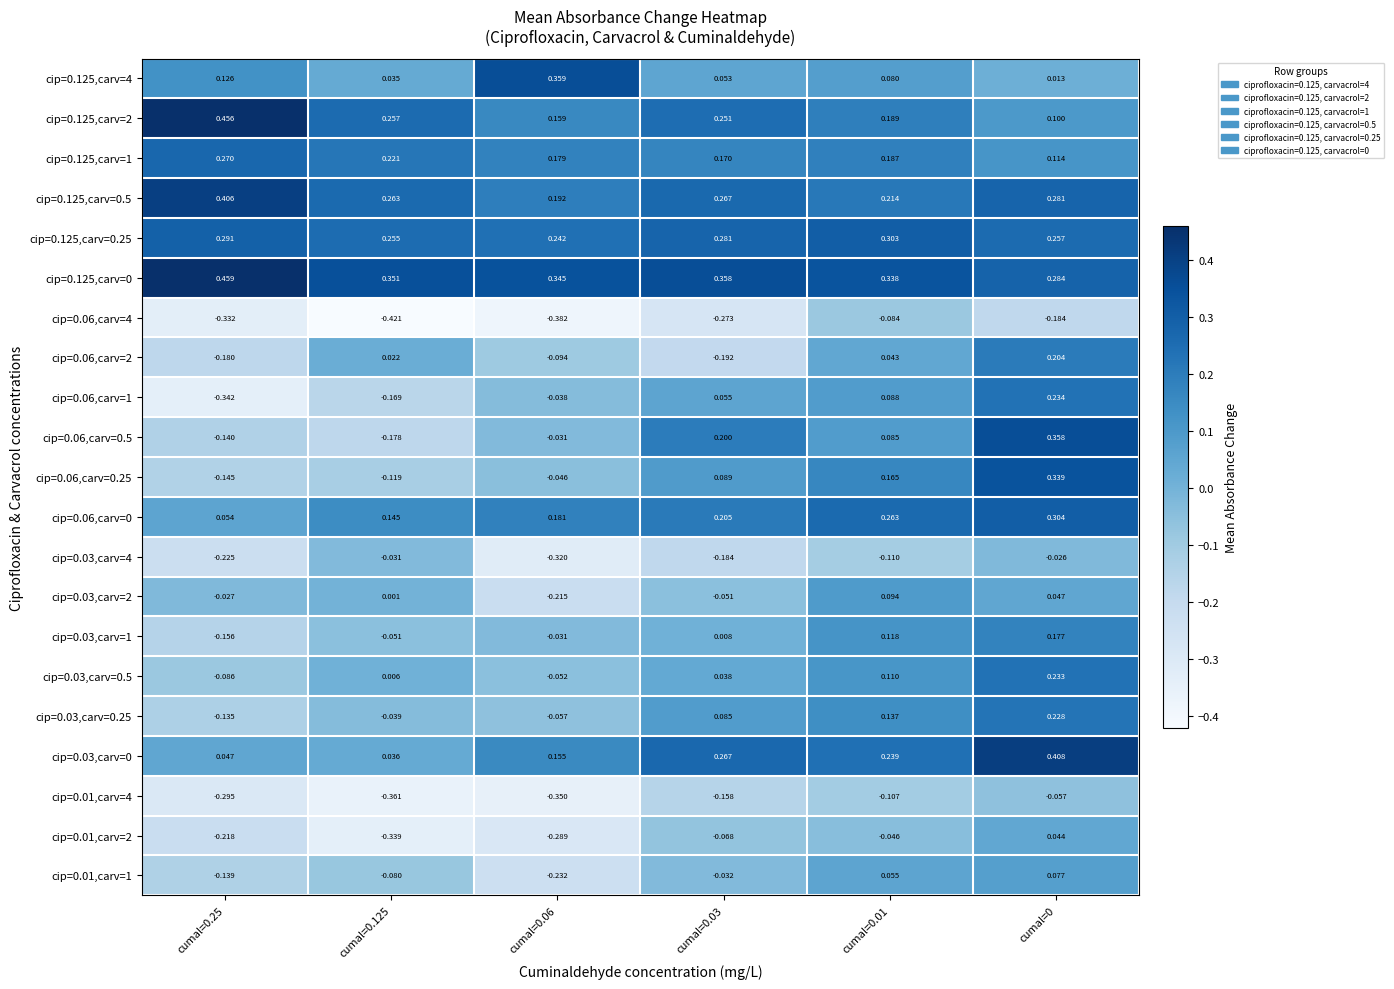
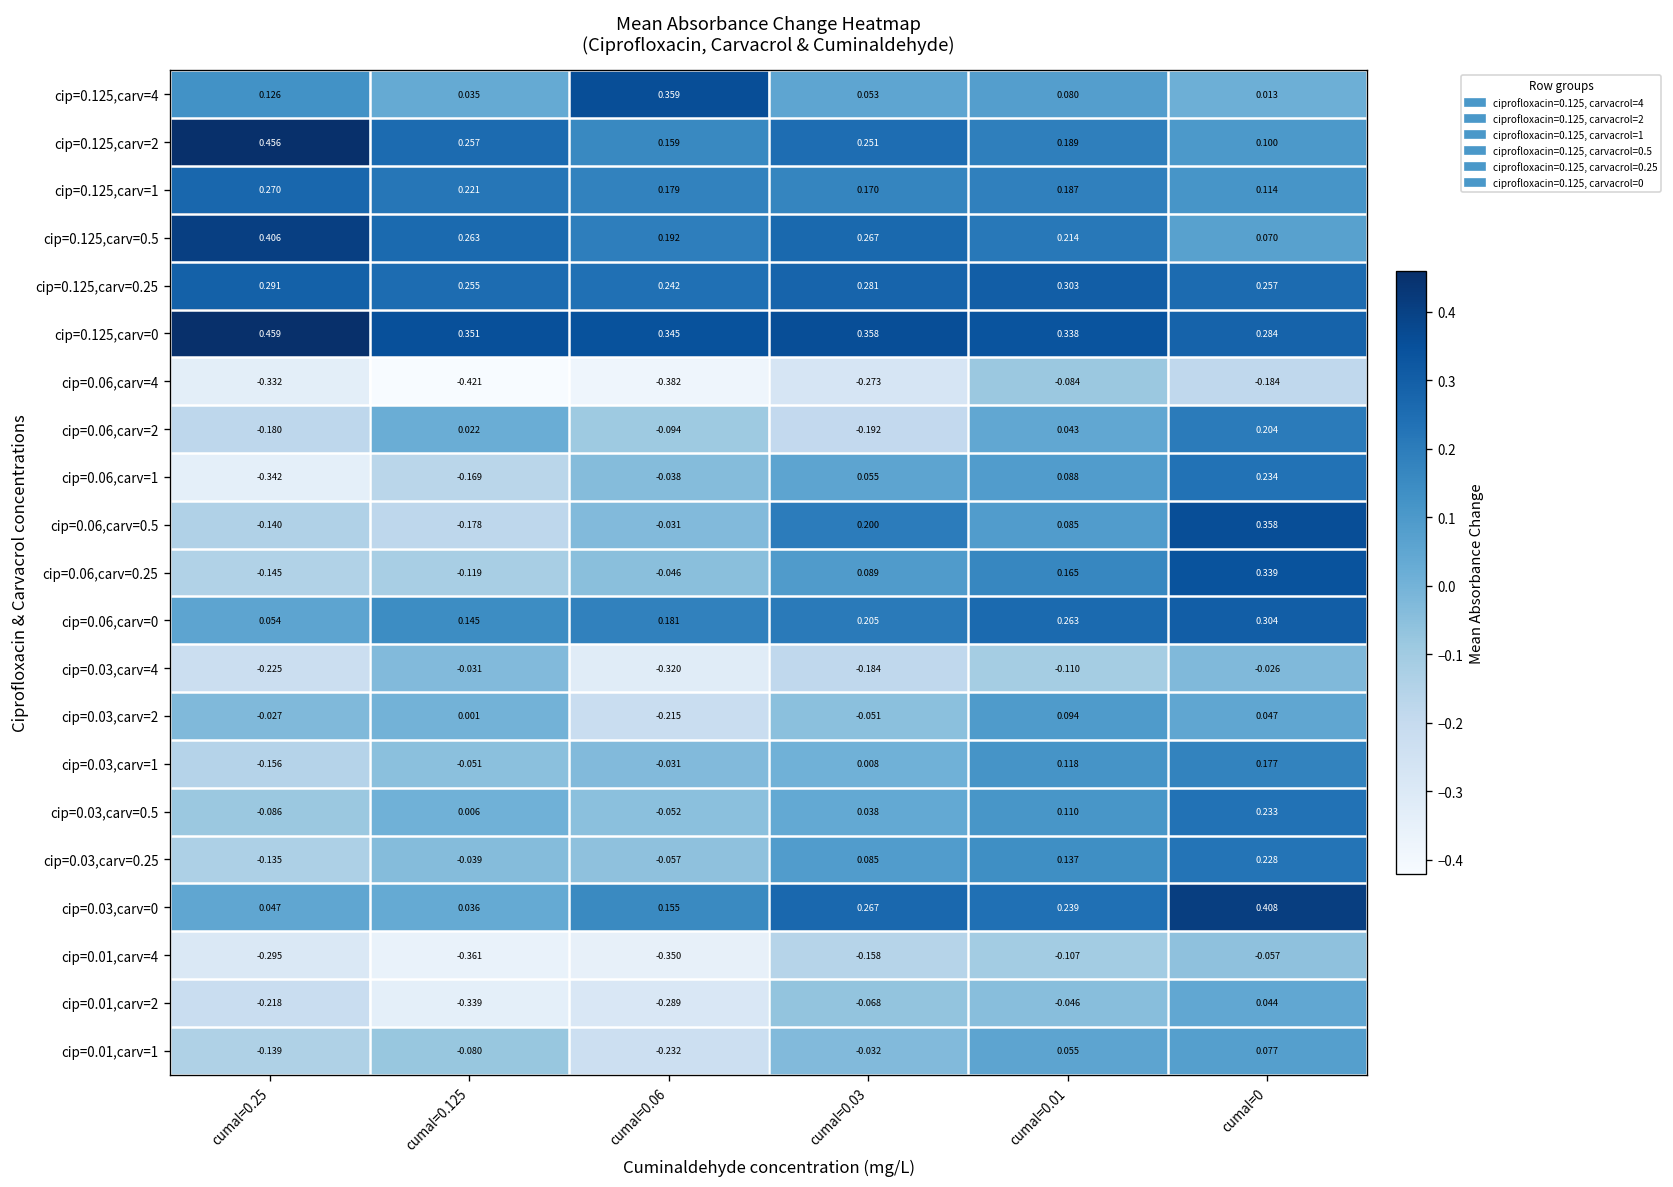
  {
    "cip=0.125,carv=4": {
      "cumal=0.25": 0.126,
      "cumal=0.125": 0.035,
      "cumal=0.06": 0.359,
      "cumal=0.03": 0.053,
      "cumal=0.01": 0.080,
      "cumal=0": 0.013
    },
    "cip=0.125,carv=2": {
      "cumal=0.25": 0.456,
      "cumal=0.125": 0.257,
      "cumal=0.06": 0.159,
      "cumal=0.03": 0.251,
      "cumal=0.01": 0.189,
      "cumal=0": 0.100
    },
    "cip=0.125,carv=1": {
      "cumal=0.25": 0.270,
      "cumal=0.125": 0.221,
      "cumal=0.06": 0.179,
      "cumal=0.03": 0.170,
      "cumal=0.01": 0.187,
      "cumal=0": 0.114
    },
    "cip=0.125,carv=0.5": {
      "cumal=0.25": 0.406,
      "cumal=0.125": 0.263,
      "cumal=0.06": 0.192,
      "cumal=0.03": 0.267,
      "cumal=0.01": 0.214,
-     "cumal=0": 0.281
+     "cumal=0": 0.070
    },
    "cip=0.125,carv=0.25": {
      "cumal=0.25": 0.291,
      "cumal=0.125": 0.255,
      "cumal=0.06": 0.242,
      "cumal=0.03": 0.281,
      "cumal=0.01": 0.303,
      "cumal=0": 0.257
    },
    "cip=0.125,carv=0": {
      "cumal=0.25": 0.459,
      "cumal=0.125": 0.351,
      "cumal=0.06": 0.345,
      "cumal=0.03": 0.358,
      "cumal=0.01": 0.338,
      "cumal=0": 0.284
    },
    "cip=0.06,carv=4": {
      "cumal=0.25": -0.332,
      "cumal=0.125": -0.421,
      "cumal=0.06": -0.382,
      "cumal=0.03": -0.273,
      "cumal=0.01": -0.084,
      "cumal=0": -0.184
    },
    "cip=0.06,carv=2": {
      "cumal=0.25": -0.180,
      "cumal=0.125": 0.022,
      "cumal=0.06": -0.094,
      "cumal=0.03": -0.192,
      "cumal=0.01": 0.043,
      "cumal=0": 0.204
    },
    "cip=0.06,carv=1": {
      "cumal=0.25": -0.342,
      "cumal=0.125": -0.169,
      "cumal=0.06": -0.038,
      "cumal=0.03": 0.055,
      "cumal=0.01": 0.088,
      "cumal=0": 0.234
    },
    "cip=0.06,carv=0.5": {
      "cumal=0.25": -0.140,
      "cumal=0.125": -0.178,
      "cumal=0.06": -0.031,
      "cumal=0.03": 0.200,
      "cumal=0.01": 0.085,
      "cumal=0": 0.358
    },
    "cip=0.06,carv=0.25": {
      "cumal=0.25": -0.145,
      "cumal=0.125": -0.119,
      "cumal=0.06": -0.046,
      "cumal=0.03": 0.089,
      "cumal=0.01": 0.165,
      "cumal=0": 0.339
    },
    "cip=0.06,carv=0": {
      "cumal=0.25": 0.054,
      "cumal=0.125": 0.145,
      "cumal=0.06": 0.181,
      "cumal=0.03": 0.205,
      "cumal=0.01": 0.263,
      "cumal=0": 0.304
    },
    "cip=0.03,carv=4": {
      "cumal=0.25": -0.225,
      "cumal=0.125": -0.031,
      "cumal=0.06": -0.320,
      "cumal=0.03": -0.184,
      "cumal=0.01": -0.110,
      "cumal=0": -0.026
    },
    "cip=0.03,carv=2": {
      "cumal=0.25": -0.027,
      "cumal=0.125": 0.001,
      "cumal=0.06": -0.215,
      "cumal=0.03": -0.051,
      "cumal=0.01": 0.094,
      "cumal=0": 0.047
    },
    "cip=0.03,carv=1": {
      "cumal=0.25": -0.156,
      "cumal=0.125": -0.051,
      "cumal=0.06": -0.031,
      "cumal=0.03": 0.008,
      "cumal=0.01": 0.118,
      "cumal=0": 0.177
    },
    "cip=0.03,carv=0.5": {
      "cumal=0.25": -0.086,
      "cumal=0.125": 0.006,
      "cumal=0.06": -0.052,
      "cumal=0.03": 0.038,
      "cumal=0.01": 0.110,
      "cumal=0": 0.233
    },
    "cip=0.03,carv=0.25": {
      "cumal=0.25": -0.135,
      "cumal=0.125": -0.039,
      "cumal=0.06": -0.057,
      "cumal=0.03": 0.085,
      "cumal=0.01": 0.137,
      "cumal=0": 0.228
    },
    "cip=0.03,carv=0": {
      "cumal=0.25": 0.047,
      "cumal=0.125": 0.036,
      "cumal=0.06": 0.155,
      "cumal=0.03": 0.267,
      "cumal=0.01": 0.239,
      "cumal=0": 0.408
    },
    "cip=0.01,carv=4": {
      "cumal=0.25": -0.295,
      "cumal=0.125": -0.361,
      "cumal=0.06": -0.350,
      "cumal=0.03": -0.158,
      "cumal=0.01": -0.107,
      "cumal=0": -0.057
    },
    "cip=0.01,carv=2": {
      "cumal=0.25": -0.218,
      "cumal=0.125": -0.339,
      "cumal=0.06": -0.289,
      "cumal=0.03": -0.068,
      "cumal=0.01": -0.046,
      "cumal=0": 0.044
    },
    "cip=0.01,carv=1": {
      "cumal=0.25": -0.139,
      "cumal=0.125": -0.080,
      "cumal=0.06": -0.232,
      "cumal=0.03": -0.032,
      "cumal=0.01": 0.055,
      "cumal=0": 0.077
    }
  }
